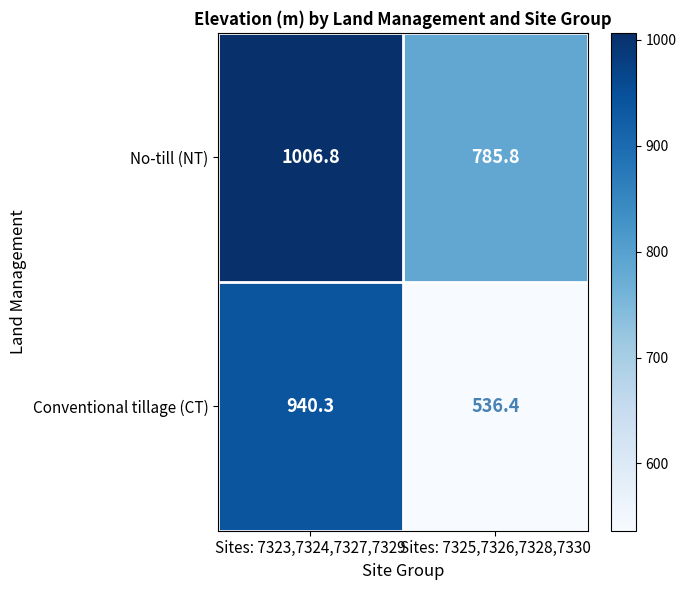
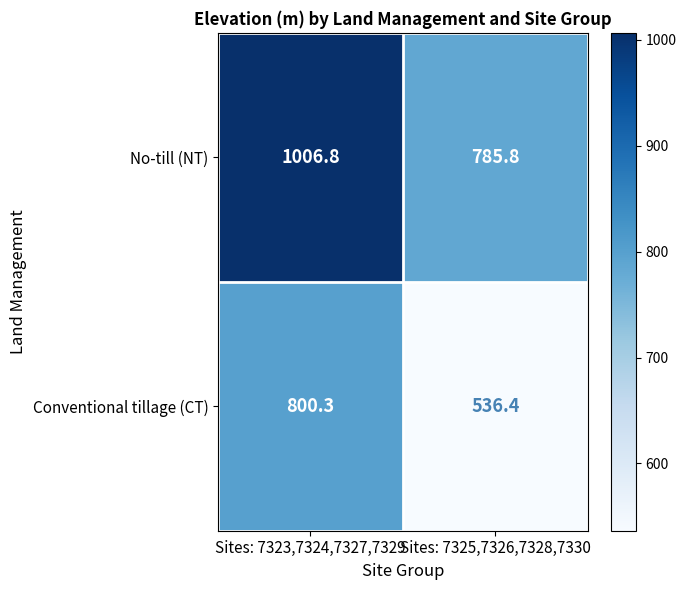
  {
    "No-till (NT)": {
      "Sites: 7323,7324,7327,7329": 1006.8,
      "Sites: 7325,7326,7328,7330": 785.8
    },
    "Conventional tillage (CT)": {
-     "Sites: 7323,7324,7327,7329": 940.3,
+     "Sites: 7323,7324,7327,7329": 800.3,
      "Sites: 7325,7326,7328,7330": 536.4
    }
  }
